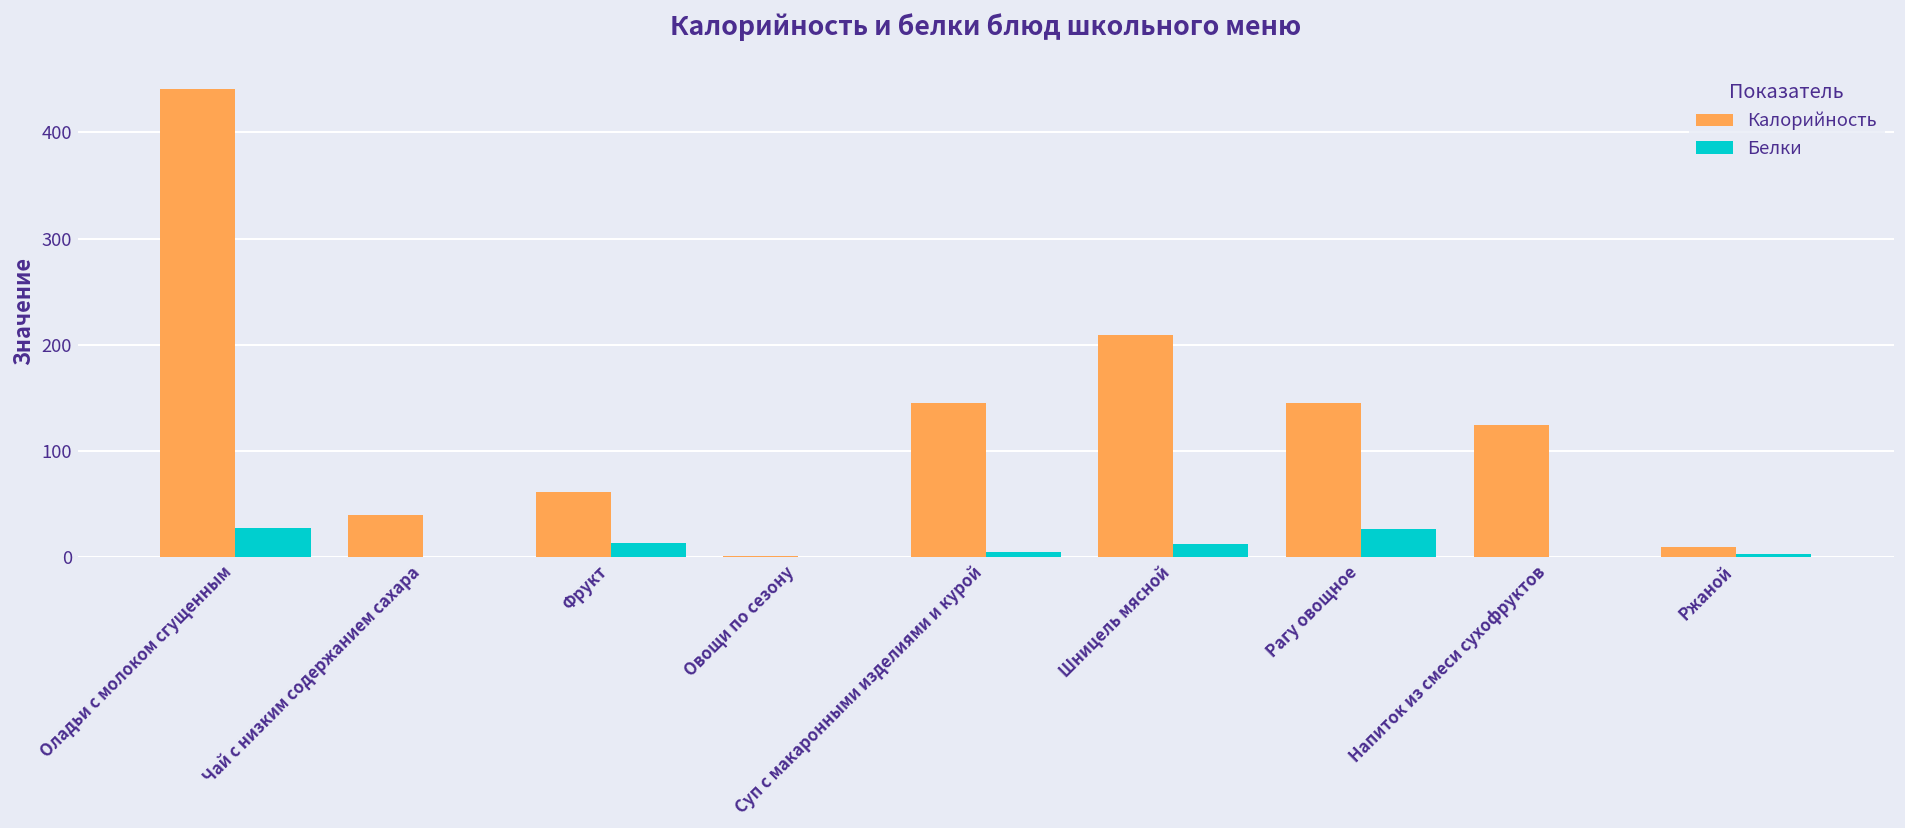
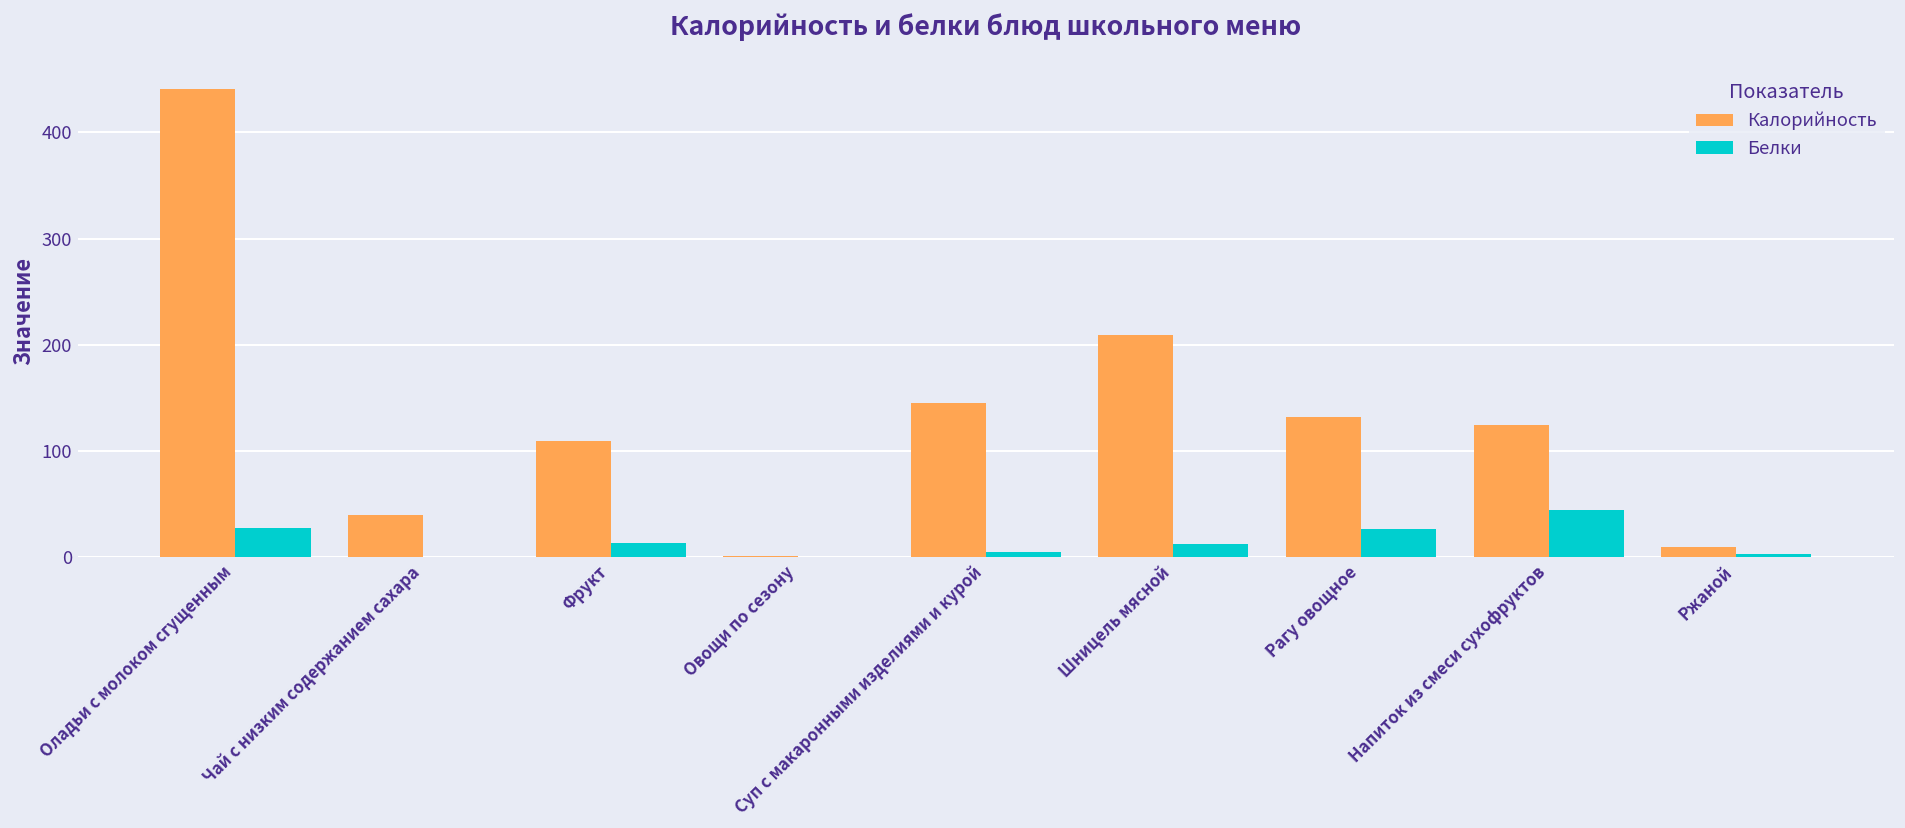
  {
    "Калорийность": {
      "Оладьи с молоком сгущенным": 440,
      "Чай с низким содержанием сахара": 40,
-     "Фрукт": 60,
+     "Фрукт": 110,
      "Суп с макаронными изделиями и курой": 150,
      "Шницель мясной": 210,
-     "Рагу овощное": 150,
+     "Рагу овощное": 130,
      "Напиток из смеси сухофруктов": 120,
      "Ржаной": 10
    },
    "Белки": {
      "Оладьи с молоком сгущенным": 30,
      "Фрукт": 10,
      "Суп с макаронными изделиями и курой": 0,
      "Шницель мясной": 10,
      "Рагу овощное": 30,
-     "Напиток из смеси сухофруктов": 0
+     "Напиток из смеси сухофруктов": 40
    }
  }
